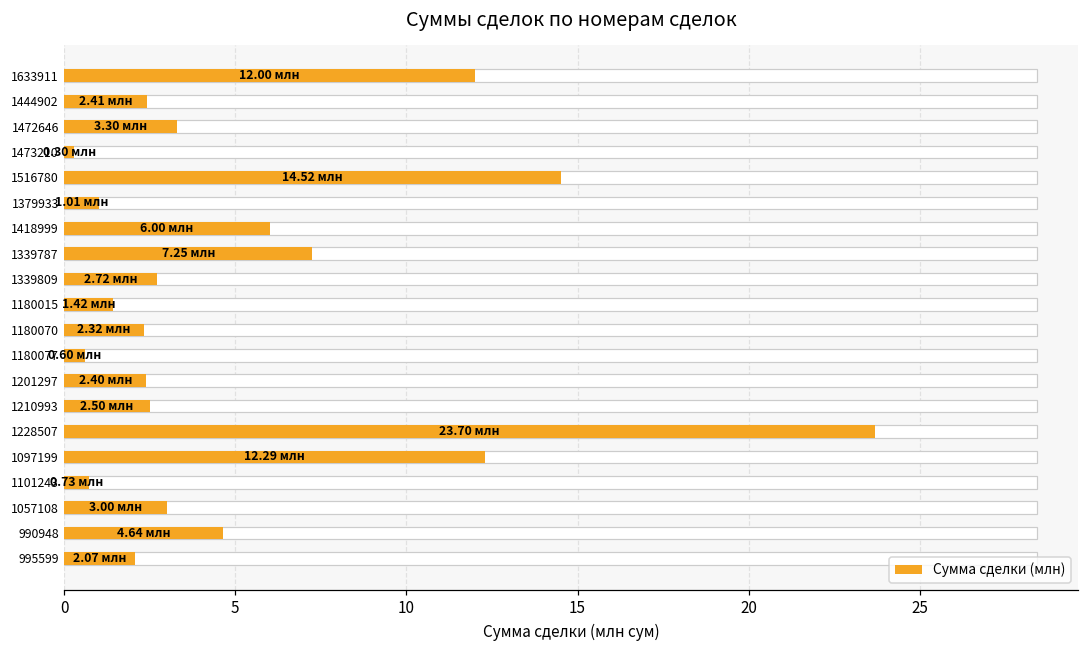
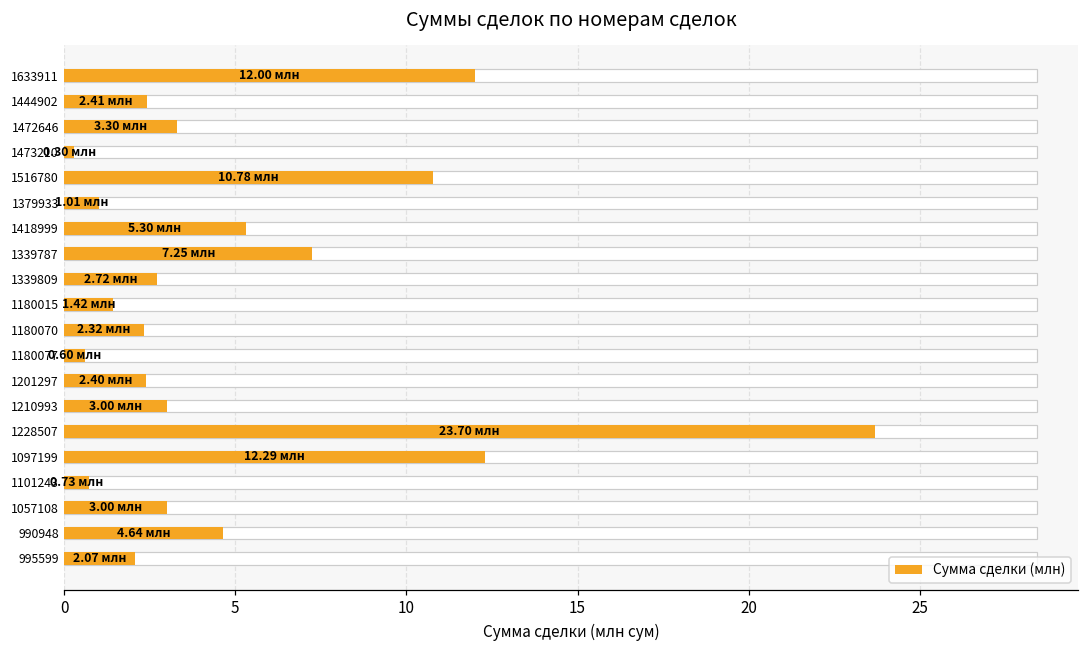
  {
    "Сумма сделки (млн)": {
-     "1516780": 14.52,
-     "1418999": 6.00,
-     "1210993": 2.50
+     "1516780": 10.78,
+     "1418999": 5.30,
+     "1210993": 3.00
    }
  }
